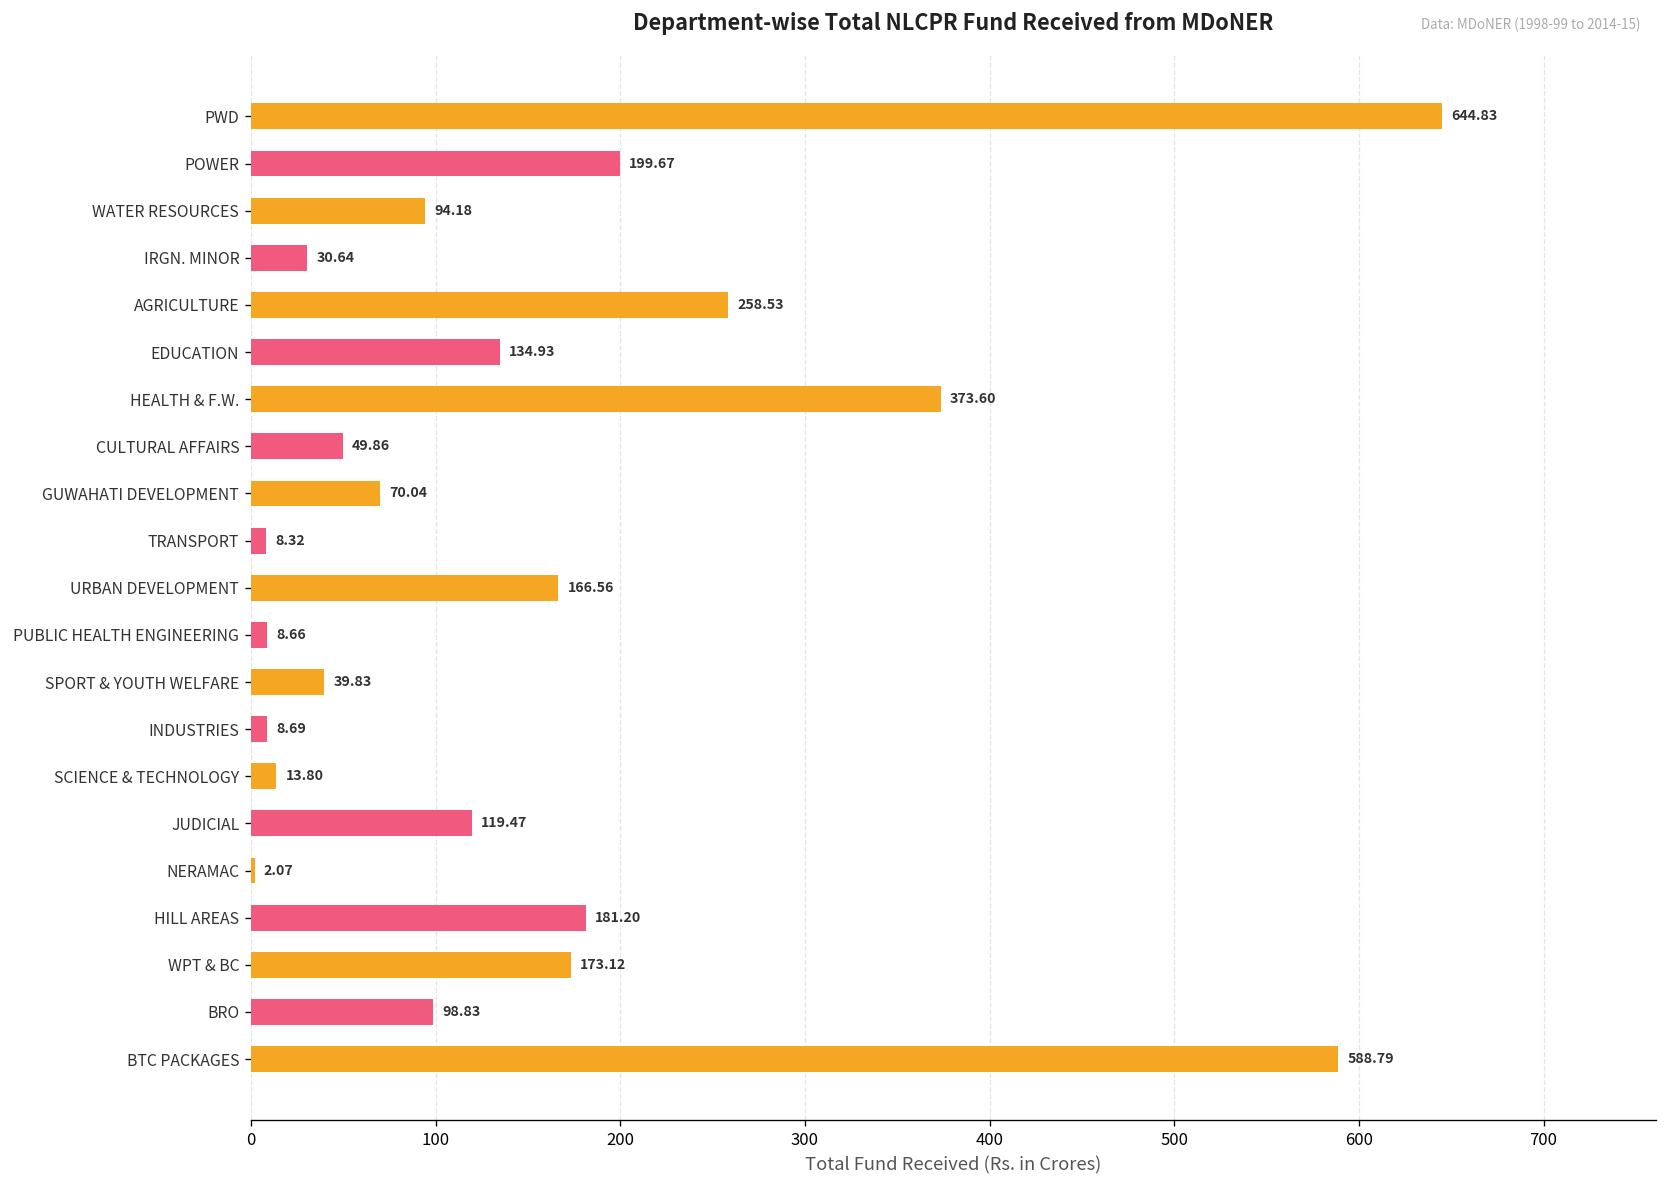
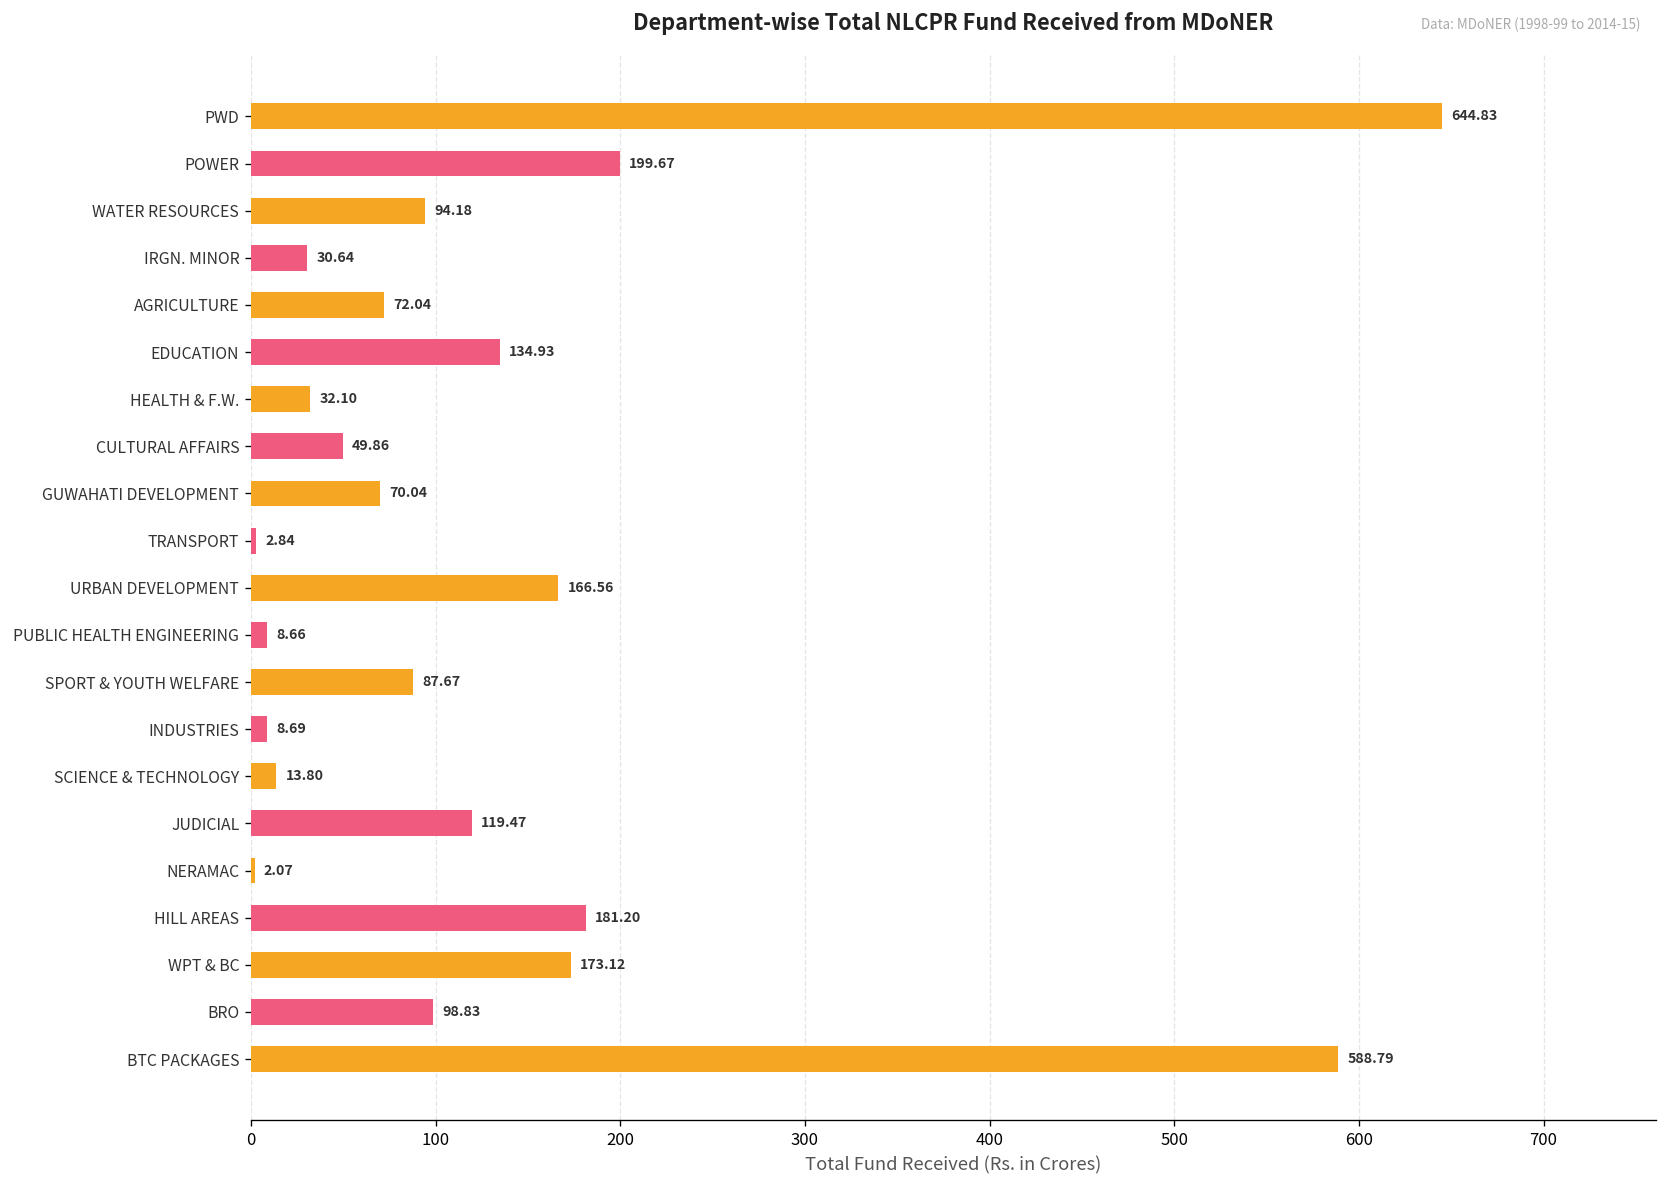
  {
    "PWD": 644.83,
    "POWER": 199.67,
    "WATER RESOURCES": 94.18,
    "IRGN. MINOR": 30.64,
-   "AGRICULTURE": 258.53,
+   "AGRICULTURE": 72.04,
    "EDUCATION": 134.93,
-   "HEALTH & F.W.": 373.60,
+   "HEALTH & F.W.": 32.10,
    "CULTURAL AFFAIRS": 49.86,
    "GUWAHATI DEVELOPMENT": 70.04,
-   "TRANSPORT": 8.32,
+   "TRANSPORT": 2.84,
    "URBAN DEVELOPMENT": 166.56,
    "PUBLIC HEALTH ENGINEERING": 8.66,
-   "SPORT & YOUTH WELFARE": 39.83,
+   "SPORT & YOUTH WELFARE": 87.67,
    "INDUSTRIES": 8.69,
    "SCIENCE & TECHNOLOGY": 13.80,
    "JUDICIAL": 119.47,
    "NERAMAC": 2.07,
    "HILL AREAS": 181.20,
    "WPT & BC": 173.12,
    "BRO": 98.83,
    "BTC PACKAGES": 588.79
  }
